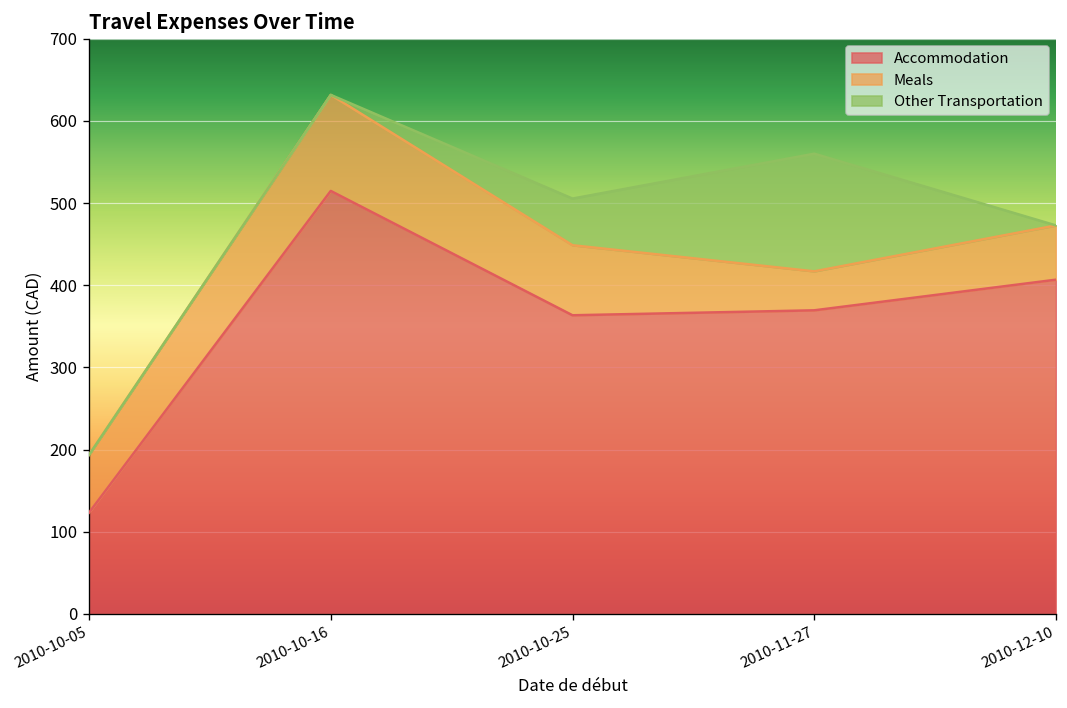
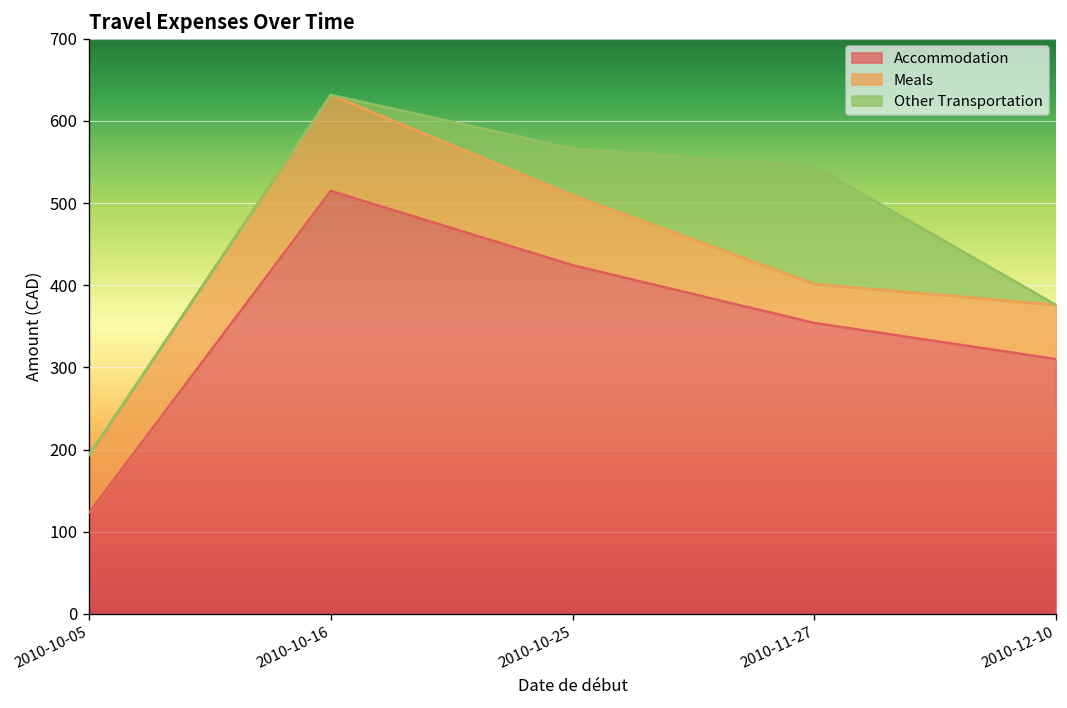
  {
    "Accommodation": {
      "2010-10-05": 120,
      "2010-10-16": 510,
-     "2010-10-25": 360,
-     "2010-11-27": 370,
-     "2010-12-10": 410
+     "2010-10-25": 420,
+     "2010-11-27": 350,
+     "2010-12-10": 310
    },
    "Meals": {
      "2010-10-25": 90,
      "2010-11-27": 50
    },
    "Other Transportation": {
      "2010-10-25": 60,
      "2010-11-27": 140
    }
  }
